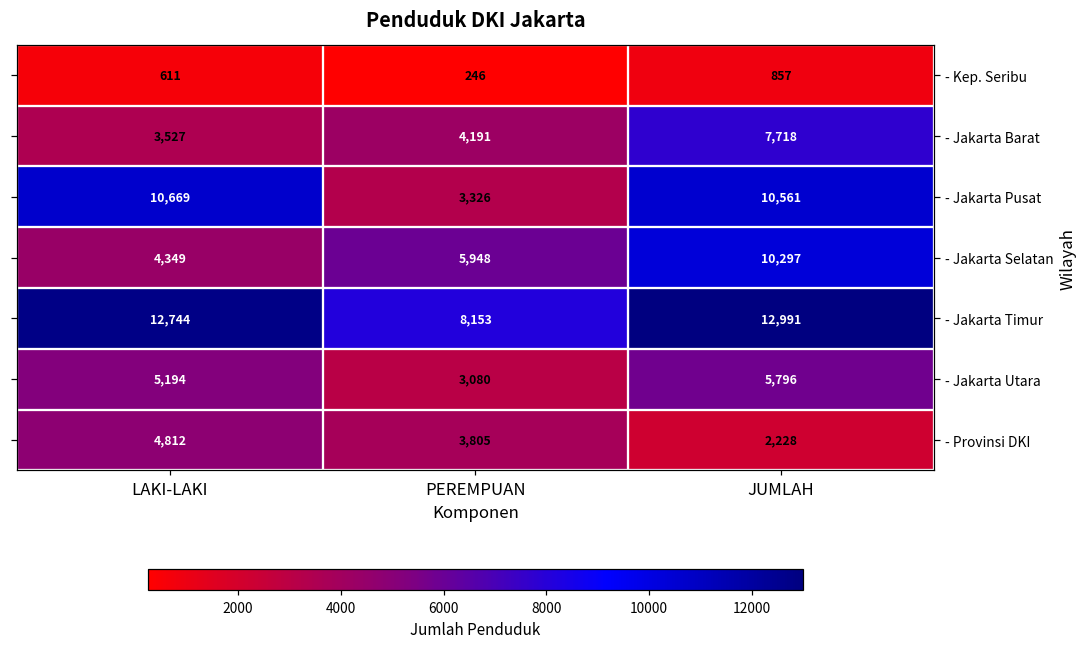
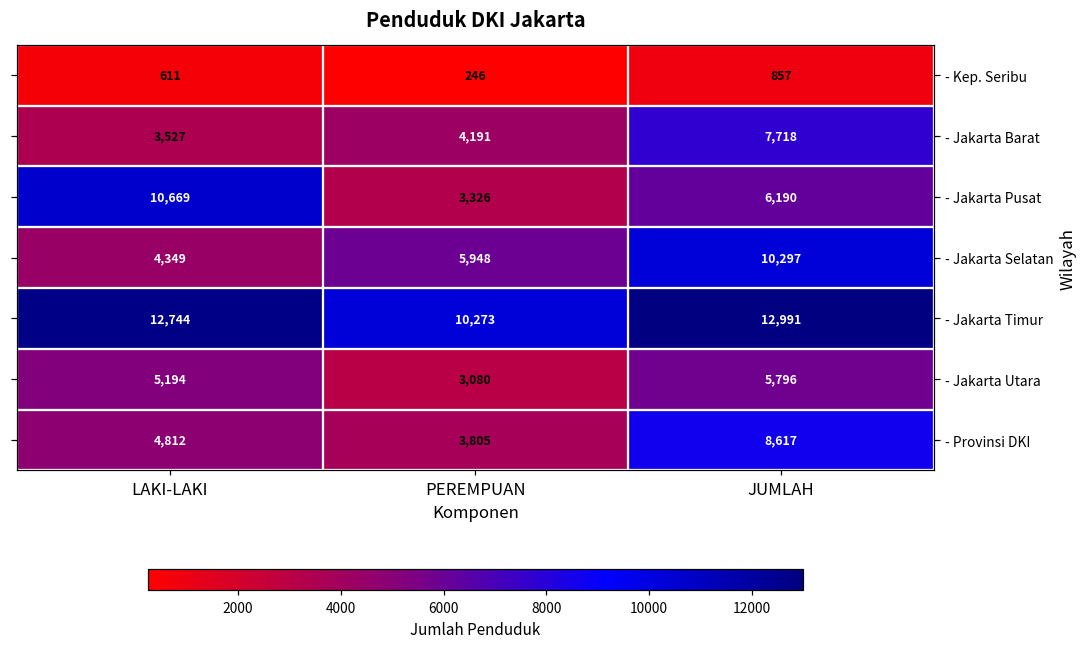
  {
    "- Kep. Seribu": {
      "LAKI-LAKI": "611",
      "PEREMPUAN": "246",
      "JUMLAH": "857"
    },
    "- Jakarta Barat": {
      "LAKI-LAKI": "3,527",
      "PEREMPUAN": "4,191",
      "JUMLAH": "7,718"
    },
    "- Jakarta Pusat": {
      "LAKI-LAKI": "10,669",
      "PEREMPUAN": "3,326",
-     "JUMLAH": "10,561"
+     "JUMLAH": "6,190"
    },
    "- Jakarta Selatan": {
      "LAKI-LAKI": "4,349",
      "PEREMPUAN": "5,948",
      "JUMLAH": "10,297"
    },
    "- Jakarta Timur": {
      "LAKI-LAKI": "12,744",
-     "PEREMPUAN": "8,153",
+     "PEREMPUAN": "10,273",
      "JUMLAH": "12,991"
    },
    "- Jakarta Utara": {
      "LAKI-LAKI": "5,194",
      "PEREMPUAN": "3,080",
      "JUMLAH": "5,796"
    },
    "- Provinsi DKI": {
      "LAKI-LAKI": "4,812",
      "PEREMPUAN": "3,805",
-     "JUMLAH": "2,228"
+     "JUMLAH": "8,617"
    }
  }
